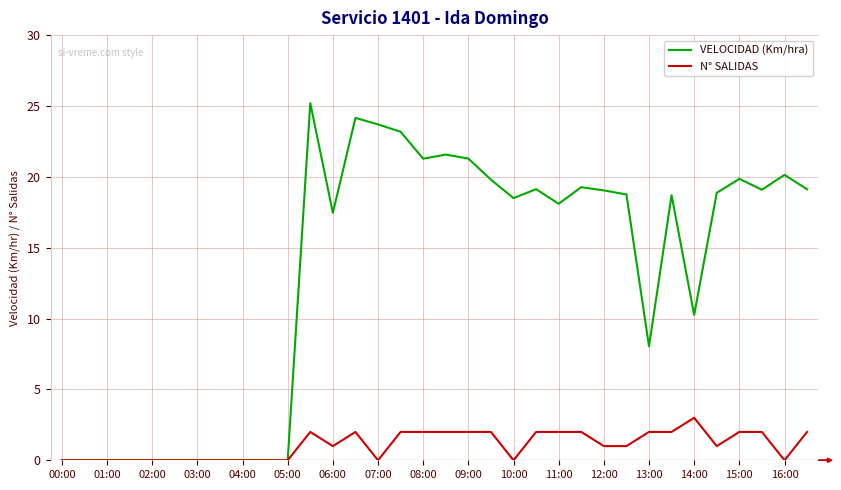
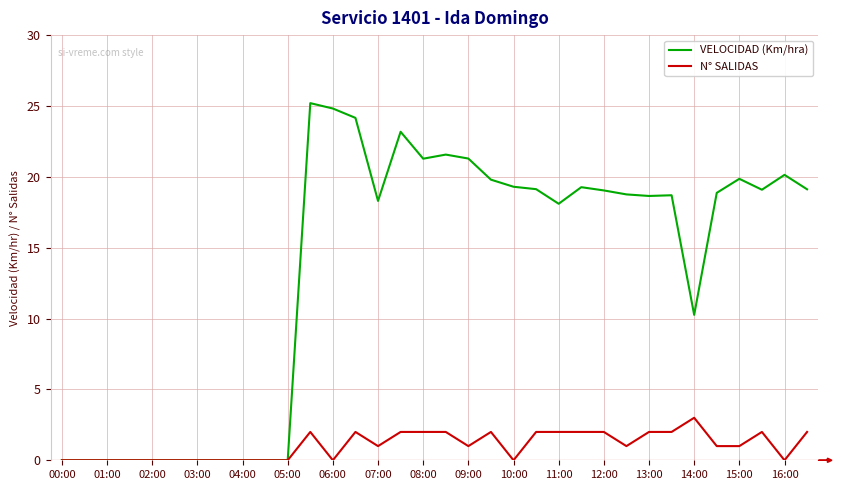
  {
    "VELOCIDAD (Km/hra)": {
-     "06:00": 17.5,
-     "07:00": 23.7,
+     "06:00": 24.8,
+     "07:00": 18.3,
      "08:00": 21.3,
      "09:00": 21.3,
-     "10:00": 18.5,
+     "10:00": 19.3,
      "11:00": 18.1,
      "12:00": 19.0,
-     "13:00": 8.0,
+     "13:00": 18.7,
      "14:00": 10.3,
      "15:00": 19.9,
      "16:00": 20.1
    },
    "N° SALIDAS": {
-     "06:00": 1,
-     "07:00": 0,
+     "06:00": 0,
+     "07:00": 1,
      "08:00": 2,
-     "09:00": 2,
+     "09:00": 1,
      "10:00": 0,
      "11:00": 2,
-     "12:00": 1,
+     "12:00": 2,
      "13:00": 2,
      "14:00": 3,
-     "15:00": 2,
+     "15:00": 1,
      "16:00": 0
    }
  }
